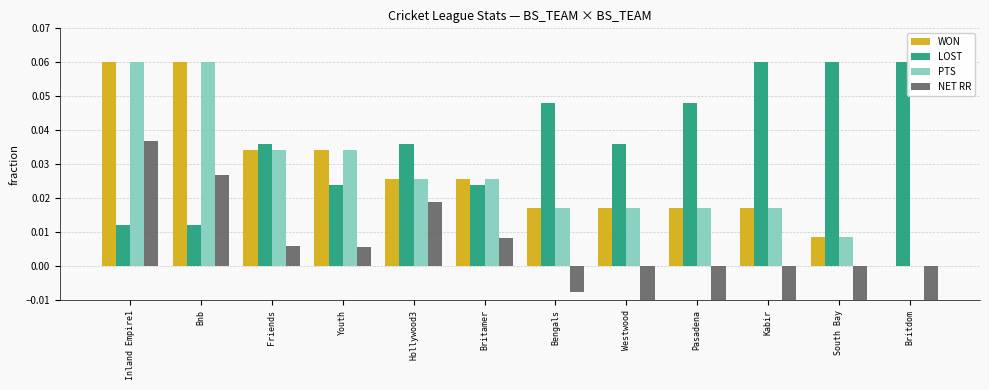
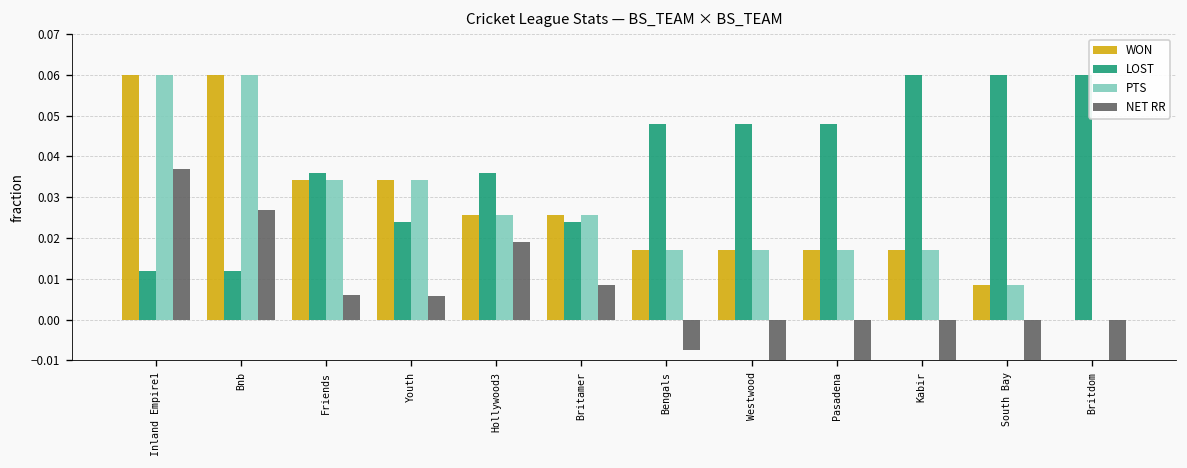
  {
    "WON": {
      "Inland Empire1": 0.060,
      "Bnb": 0.060,
      "Friends": 0.034,
      "Youth": 0.034,
      "Hollywood3": 0.026,
      "Britamer": 0.026,
      "Bengals": 0.017,
      "Westwood": 0.017,
      "Pasadena": 0.017,
      "Kabir": 0.017,
      "South Bay": 0.009,
      "Britdom": 0.000
    },
    "LOST": {
      "Inland Empire1": 0.012,
      "Bnb": 0.012,
      "Friends": 0.036,
      "Youth": 0.024,
      "Hollywood3": 0.036,
      "Britamer": 0.024,
      "Bengals": 0.048,
-     "Westwood": 0.036,
+     "Westwood": 0.048,
      "Pasadena": 0.048,
      "Kabir": 0.060,
      "South Bay": 0.060,
      "Britdom": 0.060
    },
    "PTS": {
      "Inland Empire1": 0.060,
      "Bnb": 0.060,
      "Friends": 0.034,
      "Youth": 0.034,
      "Hollywood3": 0.026,
      "Britamer": 0.026,
      "Bengals": 0.017,
      "Westwood": 0.017,
      "Pasadena": 0.017,
      "Kabir": 0.017,
      "South Bay": 0.009,
      "Britdom": 0.000
    },
    "NET RR": {
      "Inland Empire1": 0.037,
      "Bnb": 0.027,
      "Friends": 0.006,
      "Youth": 0.006,
      "Hollywood3": 0.019,
      "Britamer": 0.008,
      "Bengals": -0.008
    }
  }
